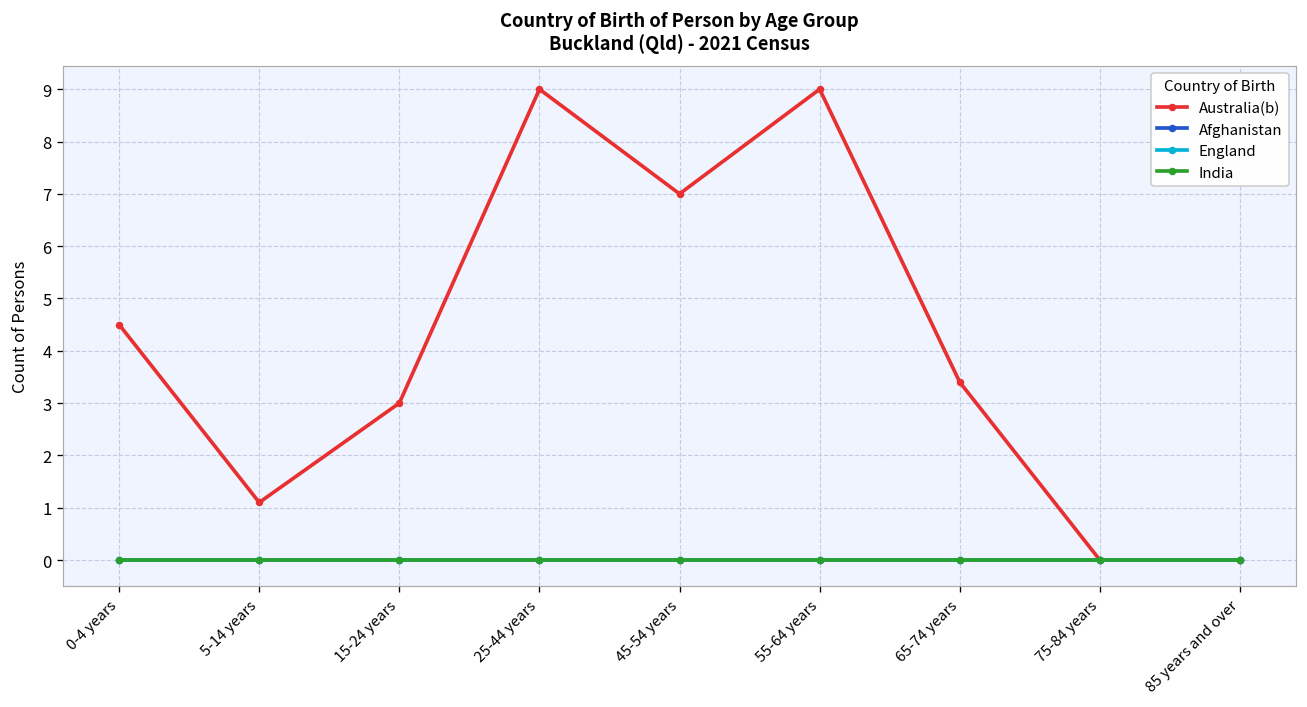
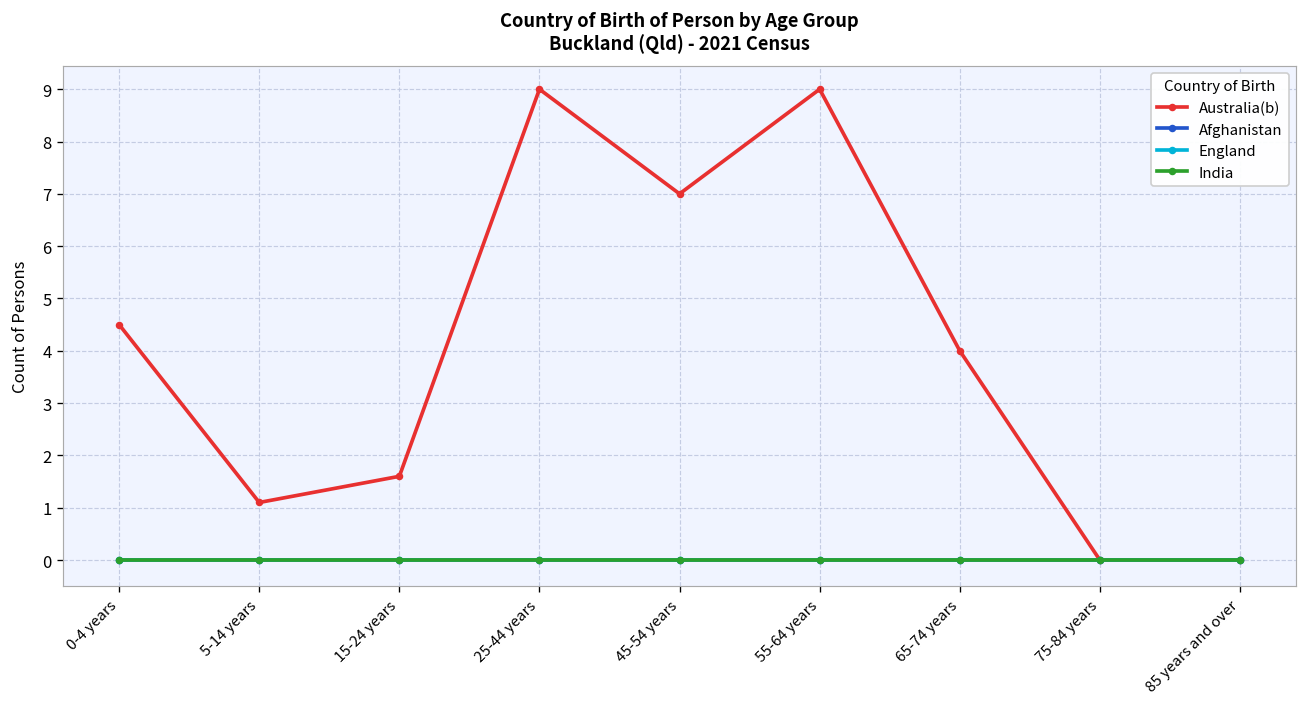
  {
    "Australia(b)": {
      "0-4 years": 4.5,
      "5-14 years": 1.1,
-     "15-24 years": 3.0,
+     "15-24 years": 1.6,
      "25-44 years": 9.0,
      "45-54 years": 7.0,
      "55-64 years": 9.0,
-     "65-74 years": 3.4
+     "65-74 years": 4.0
    },
    "India": {
      "0-4 years": 0.0,
      "5-14 years": 0.0,
      "15-24 years": 0.0,
      "25-44 years": 0.0,
      "45-54 years": 0.0,
      "55-64 years": 0.0,
      "65-74 years": 0.0
    }
  }
